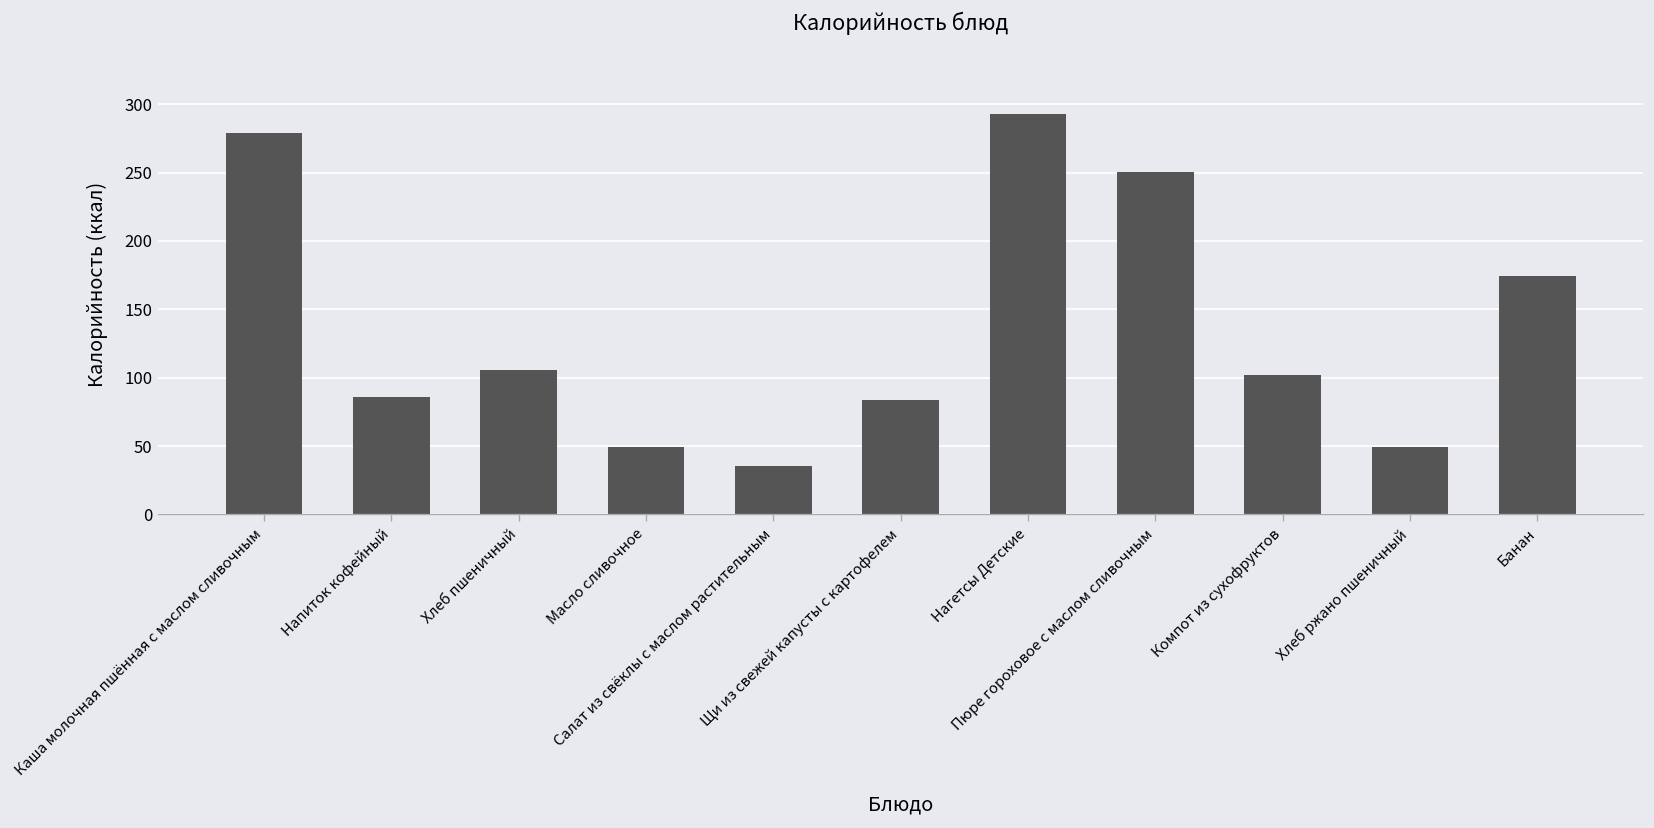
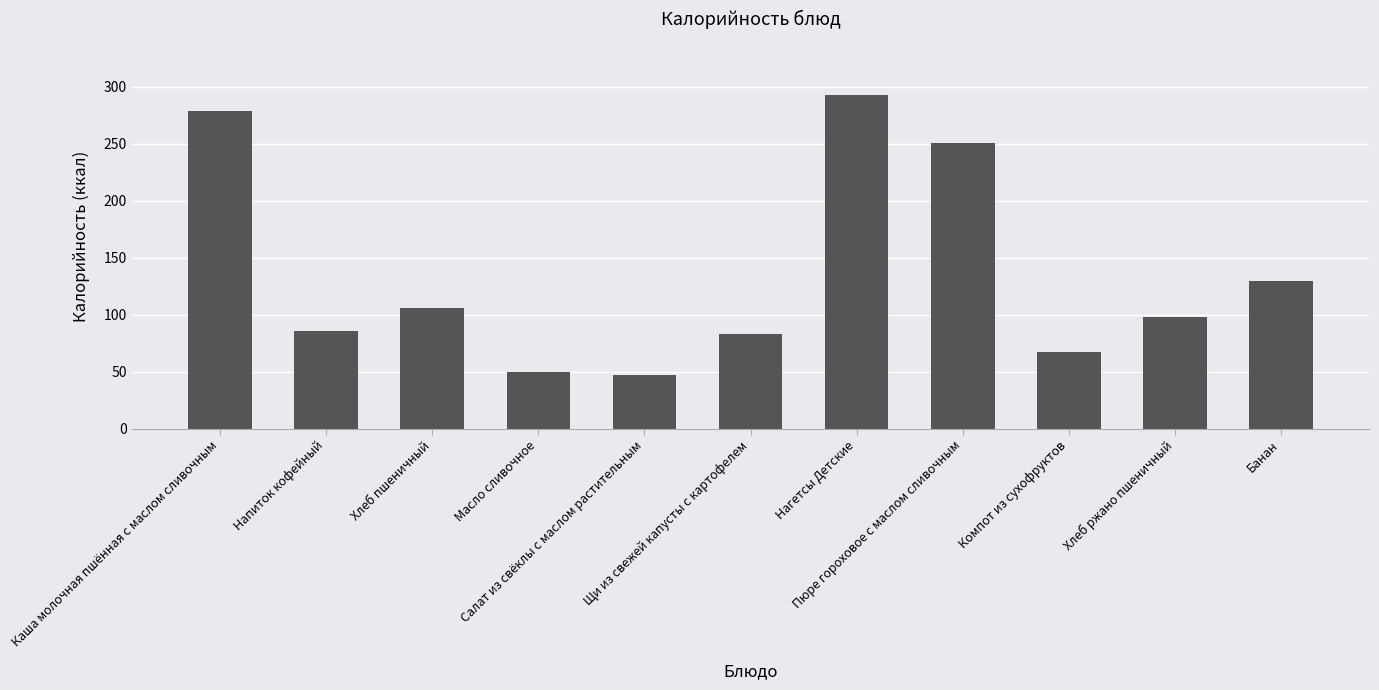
  {
    "Каша молочная пшённая с маслом сливочным": 279,
    "Напиток кофейный": 86,
    "Хлеб пшеничный": 106,
    "Масло сливочное": 50,
-   "Салат из свёклы с маслом растительным": 36,
+   "Салат из свёклы с маслом растительным": 47,
    "Щи из свежей капусты с картофелем": 84,
    "Нагетсы Детские": 293,
    "Пюре гороховое с маслом сливочным": 250,
-   "Компот из сухофруктов": 102,
-   "Хлеб ржано пшеничный": 49,
-   "Банан": 175
+   "Компот из сухофруктов": 67,
+   "Хлеб ржано пшеничный": 98,
+   "Банан": 130
  }
